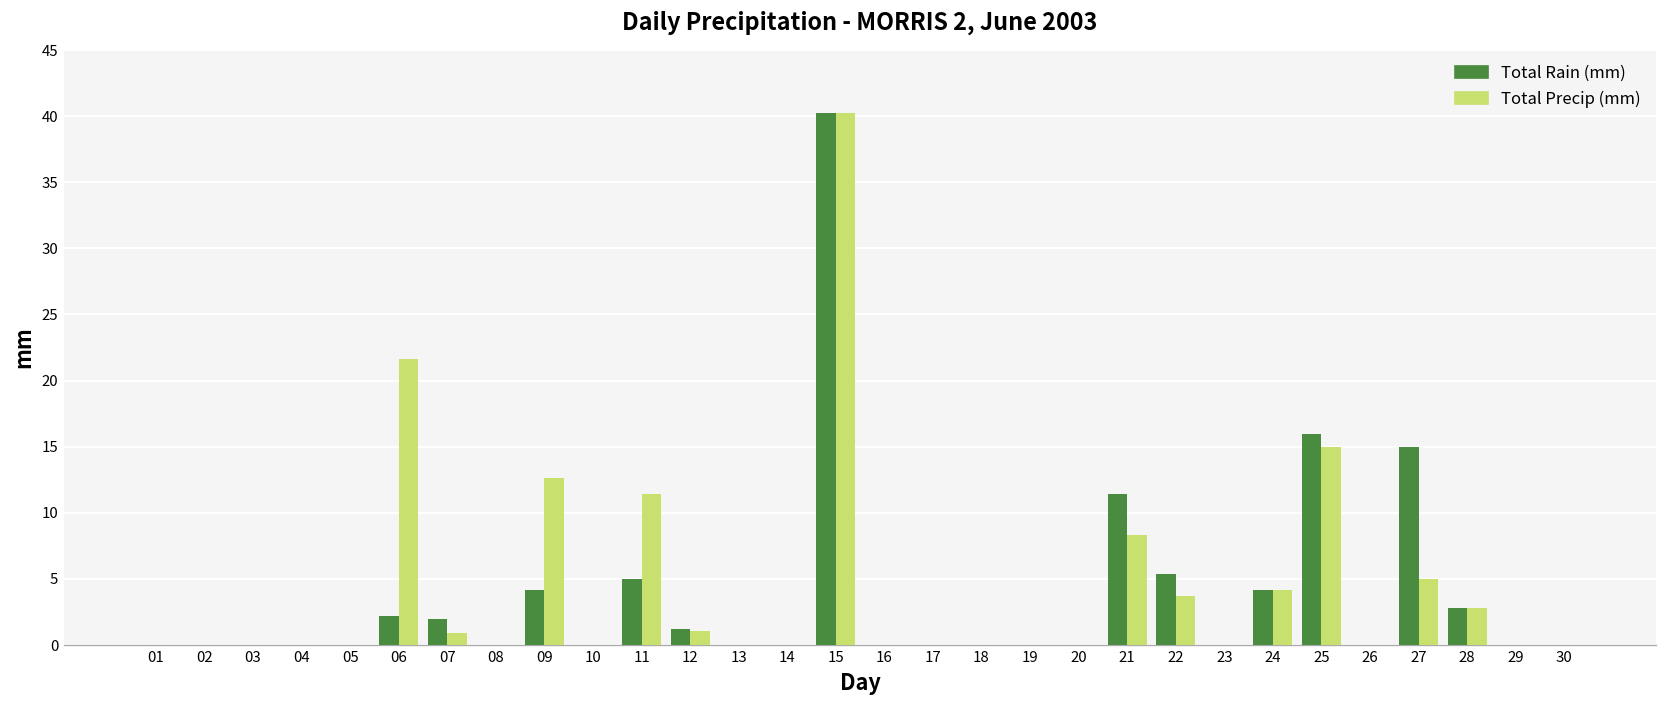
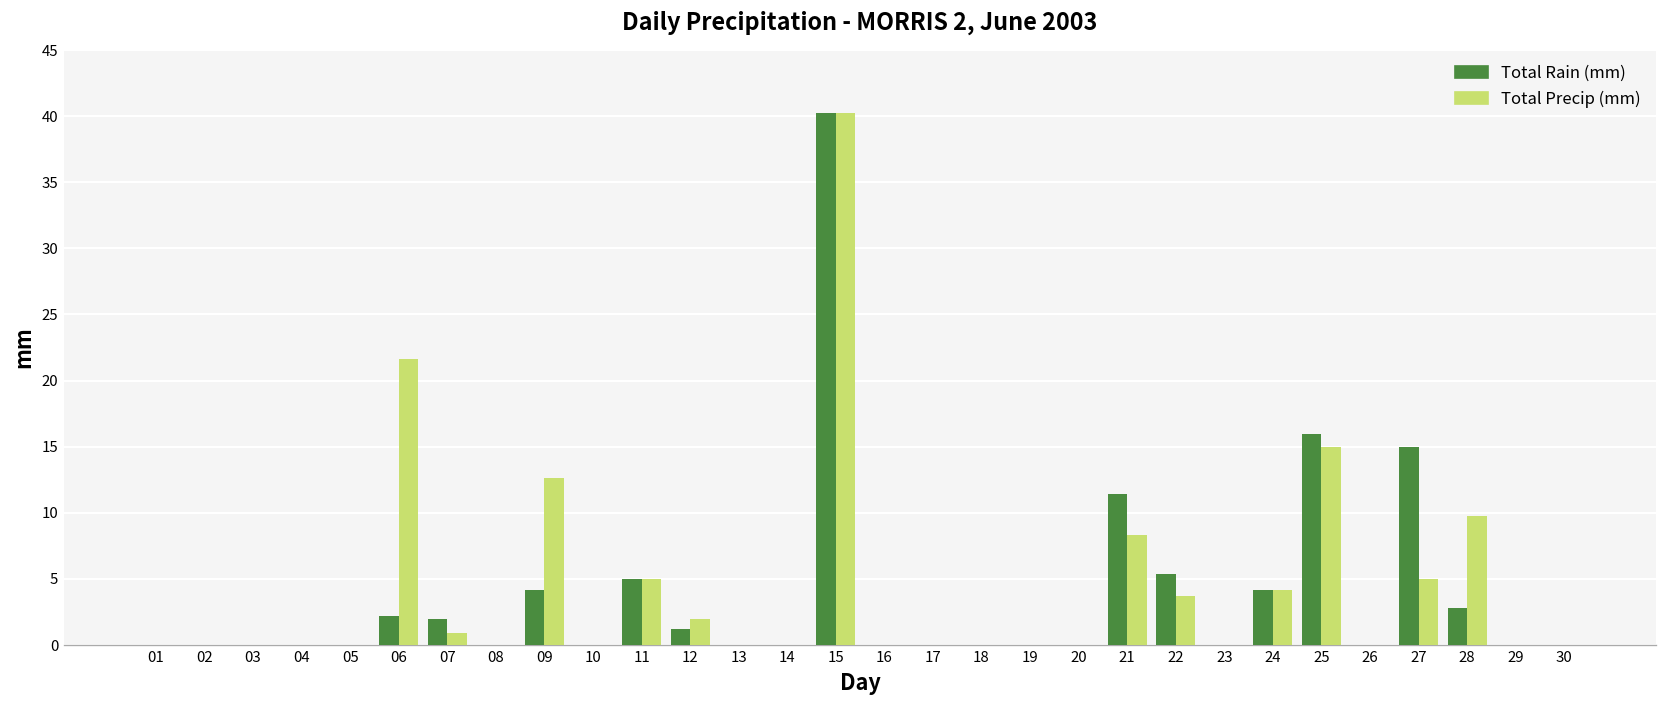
  {
    "Total Rain (mm)": {
      "01": 0.0,
      "02": 0.0,
      "03": 0.0,
      "04": 0.0,
      "05": 0.0,
      "06": 2.2,
      "07": 2.0,
      "08": 0.0,
      "09": 4.2,
      "10": 0.0,
      "11": 5.0,
      "12": 1.2,
      "13": 0.0,
      "14": 0.0,
      "15": 40.2,
      "16": 0.0,
      "17": 0.0,
      "18": 0.0,
      "19": 0.0,
      "20": 0.0,
      "21": 11.4,
      "22": 5.4,
      "23": 0.0,
      "24": 4.2,
      "25": 16.0,
      "26": 0.0,
      "27": 15.0,
      "28": 2.8,
      "29": 0.0,
      "30": 0.0
    },
    "Total Precip (mm)": {
      "01": 0.0,
      "02": 0.0,
      "03": 0.0,
      "04": 0.0,
      "05": 0.0,
      "06": 21.6,
      "07": 0.9,
      "08": 0.0,
      "09": 12.6,
      "10": 0.0,
-     "11": 11.4,
-     "12": 1.1,
+     "11": 5.0,
+     "12": 2.0,
      "13": 0.0,
      "14": 0.0,
      "15": 40.2,
      "16": 0.0,
      "17": 0.0,
      "18": 0.0,
      "19": 0.0,
      "20": 0.0,
      "21": 8.3,
      "22": 3.7,
      "23": 0.0,
      "24": 4.2,
      "25": 15.0,
      "26": 0.0,
      "27": 5.0,
-     "28": 2.8,
+     "28": 9.8,
      "29": 0.0,
      "30": 0.0
    }
  }
